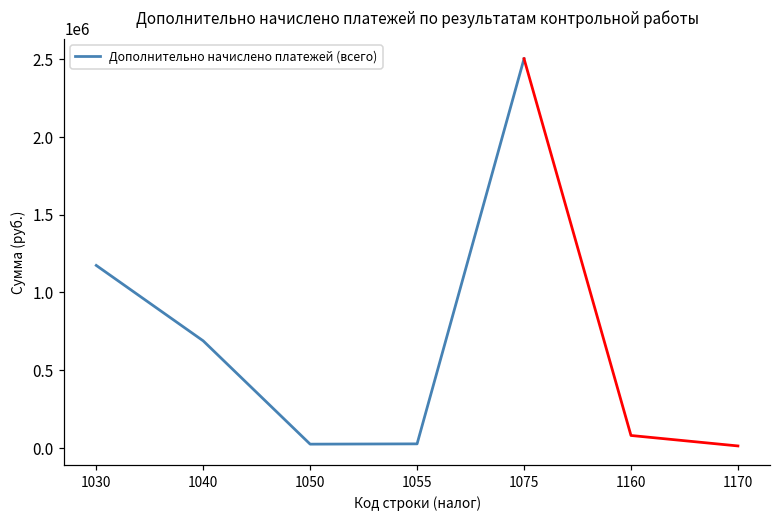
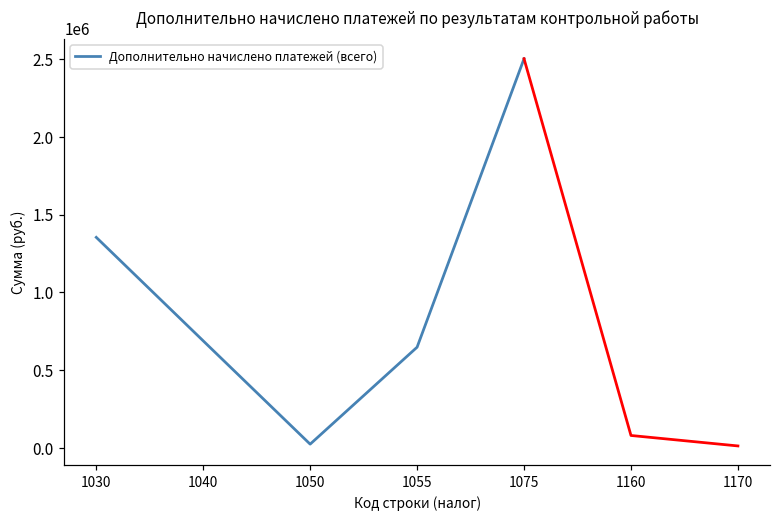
  {
    "Дополнительно начислено платежей (всего)": {
-     "1030": 1170000,
+     "1030": 1350000,
      "1040": 690000,
      "1050": 20000,
-     "1055": 20000
+     "1055": 650000
    }
  }
